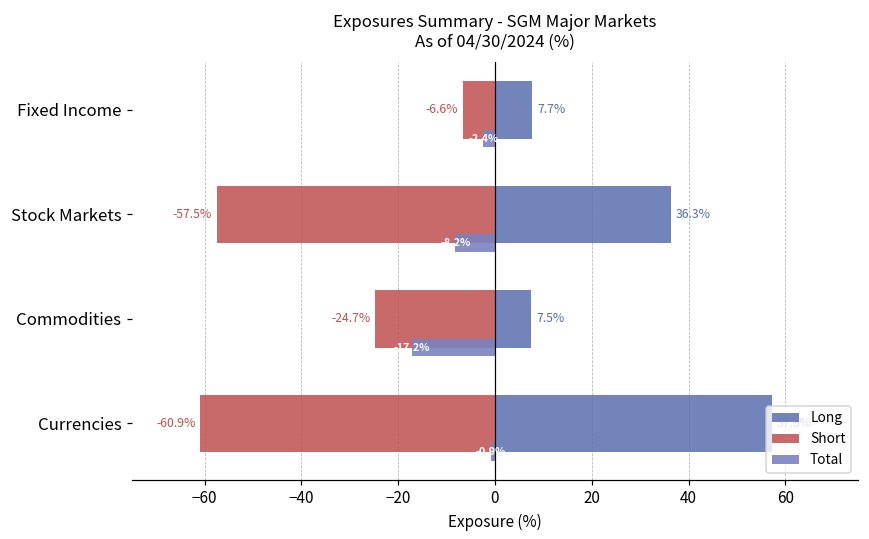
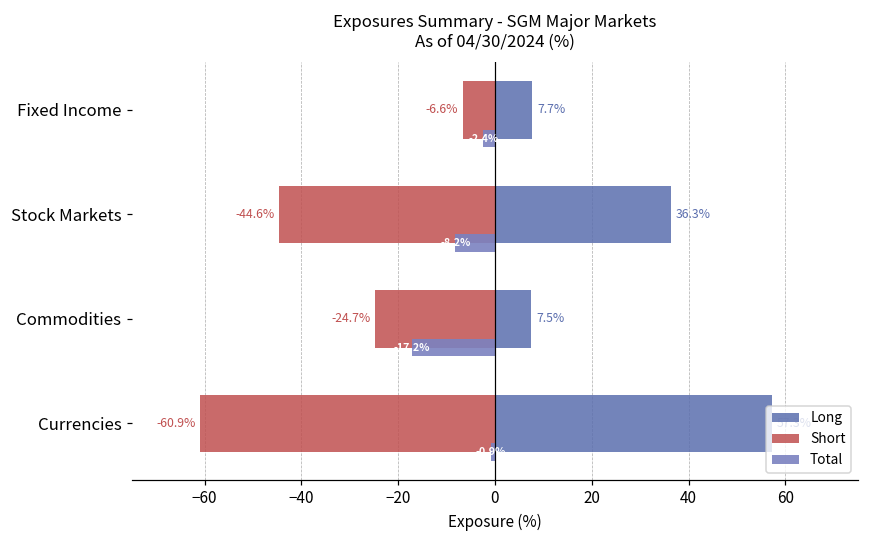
  {
    "Short": {
      "Fixed Income": "-6.6%",
-     "Stock Markets": "-57.5%",
+     "Stock Markets": "-44.6%",
      "Commodities": "-24.7%",
      "Currencies": "-60.9%"
    }
  }
